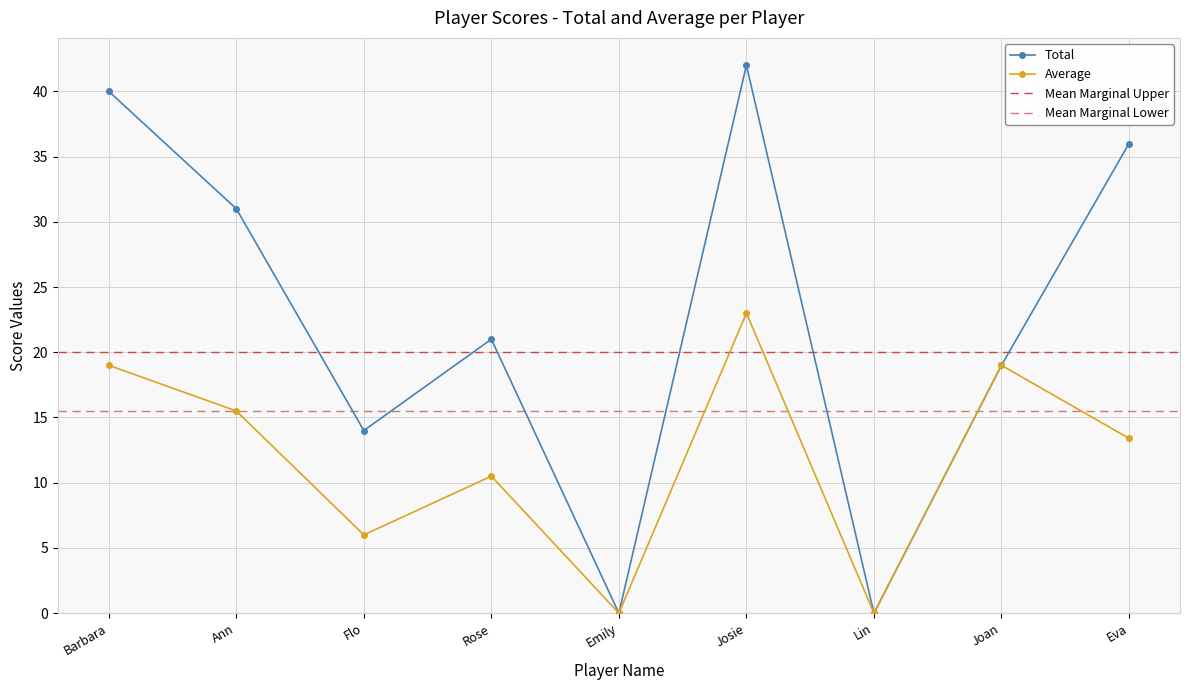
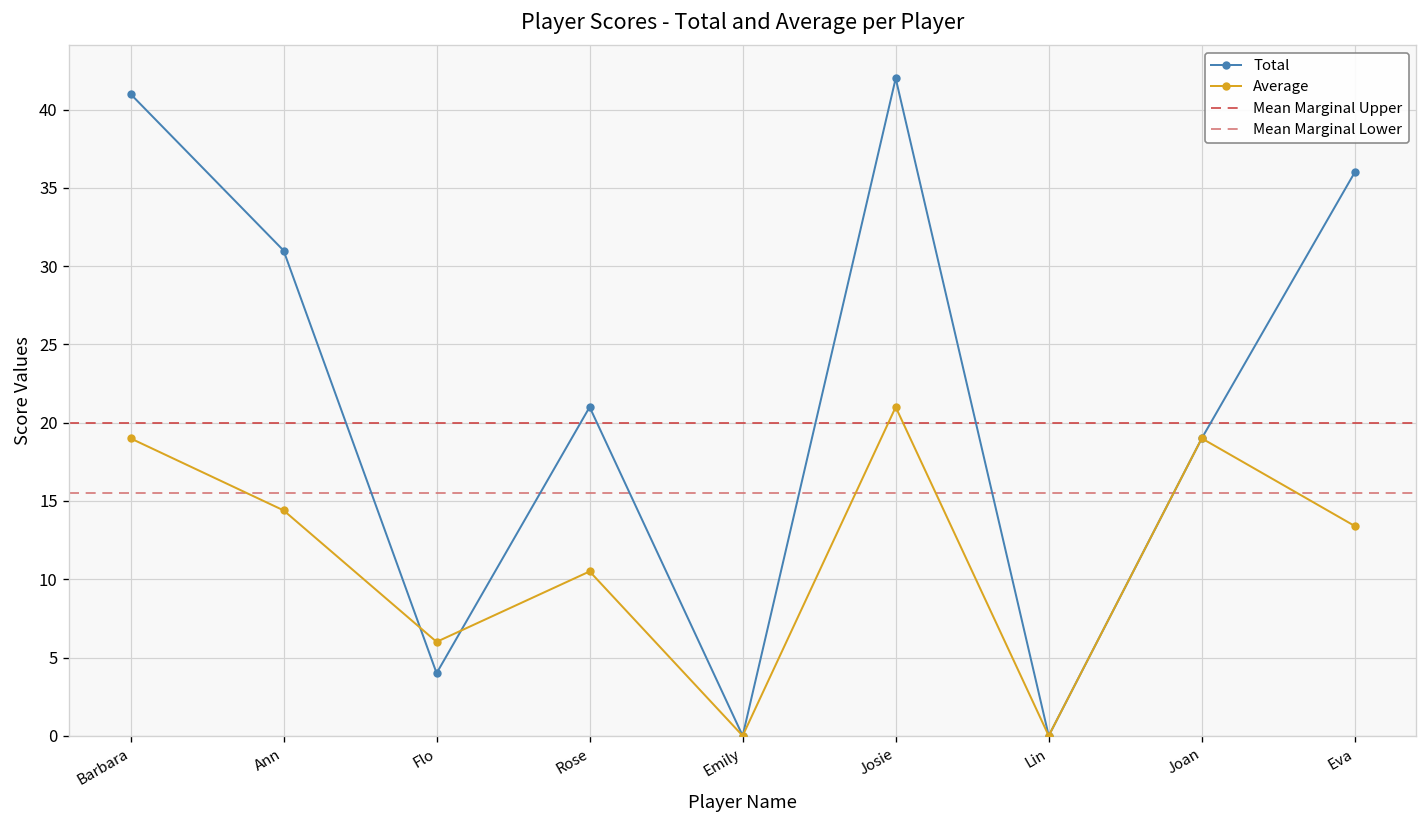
  {
    "Total": {
-     "Barbara": 40,
+     "Barbara": 41,
      "Ann": 31,
-     "Flo": 14,
+     "Flo": 4,
      "Rose": 21,
      "Josie": 42,
      "Eva": 36
    },
    "Average": {
      "Barbara": 19.0,
-     "Ann": 15.5,
+     "Ann": 14.4,
      "Flo": 6.0,
      "Rose": 10.5,
-     "Josie": 23,
+     "Josie": 21,
      "Eva": 13.4
    }
  }
